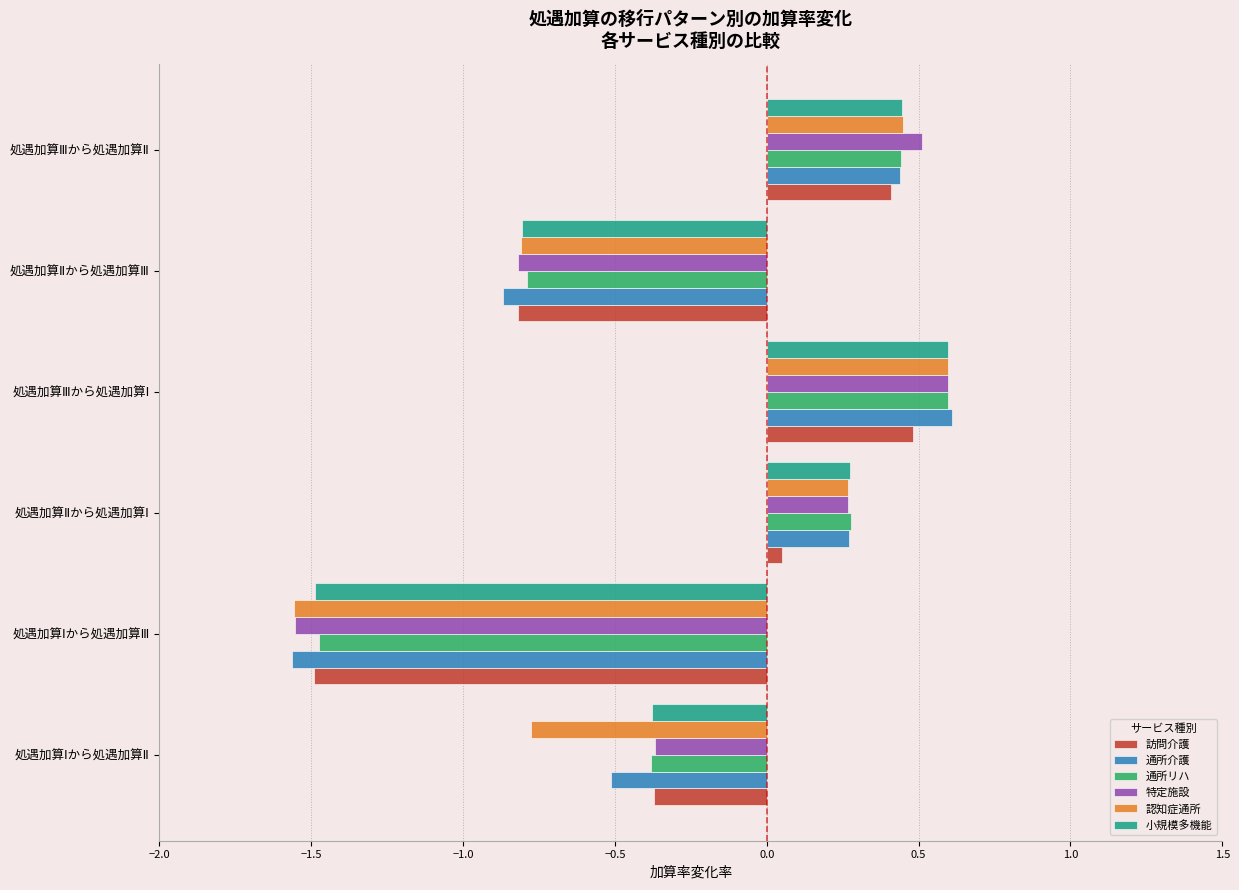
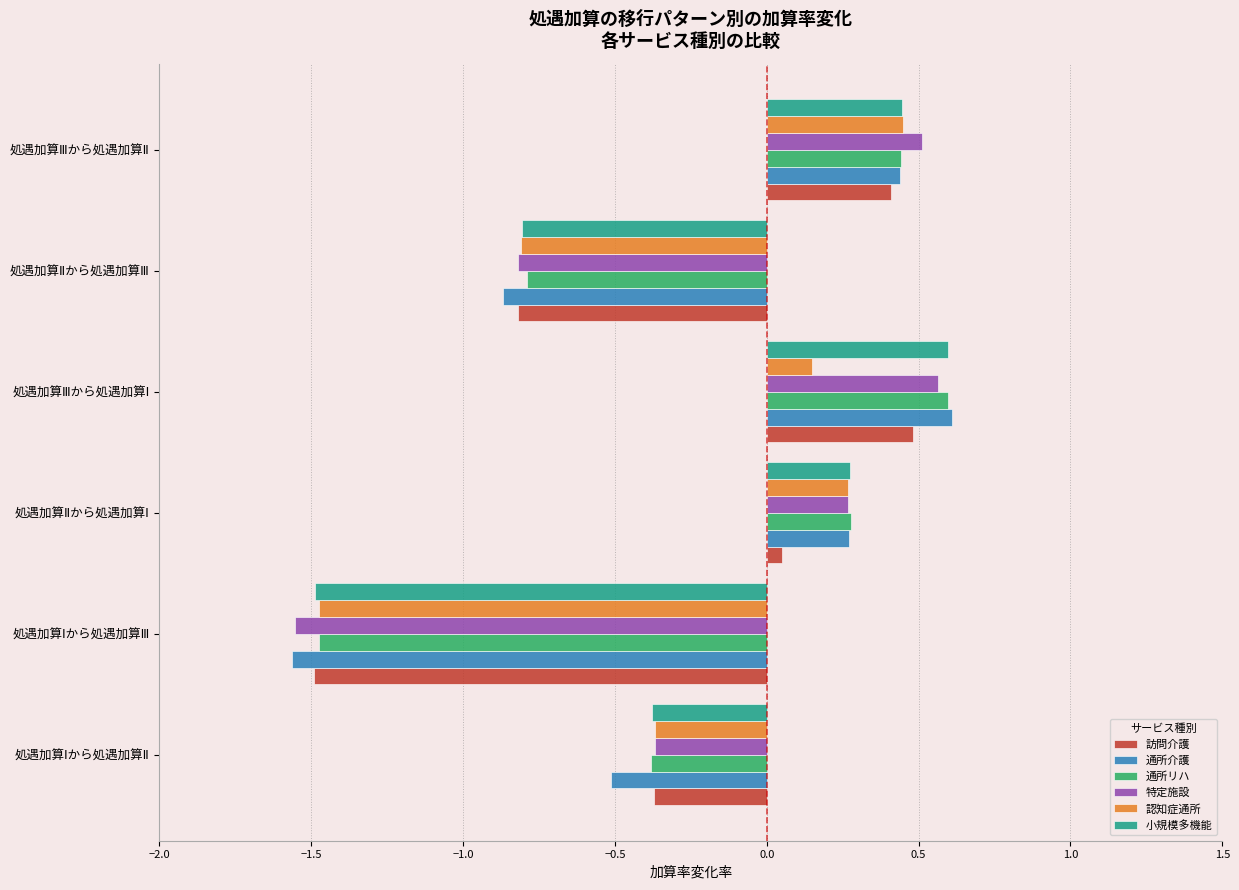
  {
    "訪問介護": {
      "処遇加算Ⅲから処遇加算Ⅱ": 0.41,
      "処遇加算Ⅱから処遇加算Ⅲ": -0.82,
      "処遇加算Ⅲから処遇加算Ⅰ": 0.48,
      "処遇加算Ⅱから処遇加算Ⅰ": 0.05,
      "処遇加算Ⅰから処遇加算Ⅲ": -1.49,
      "処遇加算Ⅰから処遇加算Ⅱ": -0.37
    },
    "通所介護": {
      "処遇加算Ⅲから処遇加算Ⅱ": 0.44,
      "処遇加算Ⅱから処遇加算Ⅲ": -0.87,
      "処遇加算Ⅲから処遇加算Ⅰ": 0.61,
      "処遇加算Ⅱから処遇加算Ⅰ": 0.27,
      "処遇加算Ⅰから処遇加算Ⅲ": -1.57,
      "処遇加算Ⅰから処遇加算Ⅱ": -0.51
    },
    "特定施設": {
      "処遇加算Ⅲから処遇加算Ⅱ": 0.51,
      "処遇加算Ⅱから処遇加算Ⅲ": -0.82,
-     "処遇加算Ⅲから処遇加算Ⅰ": 0.60,
+     "処遇加算Ⅲから処遇加算Ⅰ": 0.57,
      "処遇加算Ⅱから処遇加算Ⅰ": 0.27,
      "処遇加算Ⅰから処遇加算Ⅲ": -1.55,
      "処遇加算Ⅰから処遇加算Ⅱ": -0.37
    },
    "認知症通所": {
      "処遇加算Ⅲから処遇加算Ⅱ": 0.45,
      "処遇加算Ⅱから処遇加算Ⅲ": -0.81,
-     "処遇加算Ⅲから処遇加算Ⅰ": 0.60,
+     "処遇加算Ⅲから処遇加算Ⅰ": 0.15,
      "処遇加算Ⅱから処遇加算Ⅰ": 0.27,
-     "処遇加算Ⅰから処遇加算Ⅲ": -1.56,
-     "処遇加算Ⅰから処遇加算Ⅱ": -0.78
+     "処遇加算Ⅰから処遇加算Ⅲ": -1.48,
+     "処遇加算Ⅰから処遇加算Ⅱ": -0.37
    }
  }
